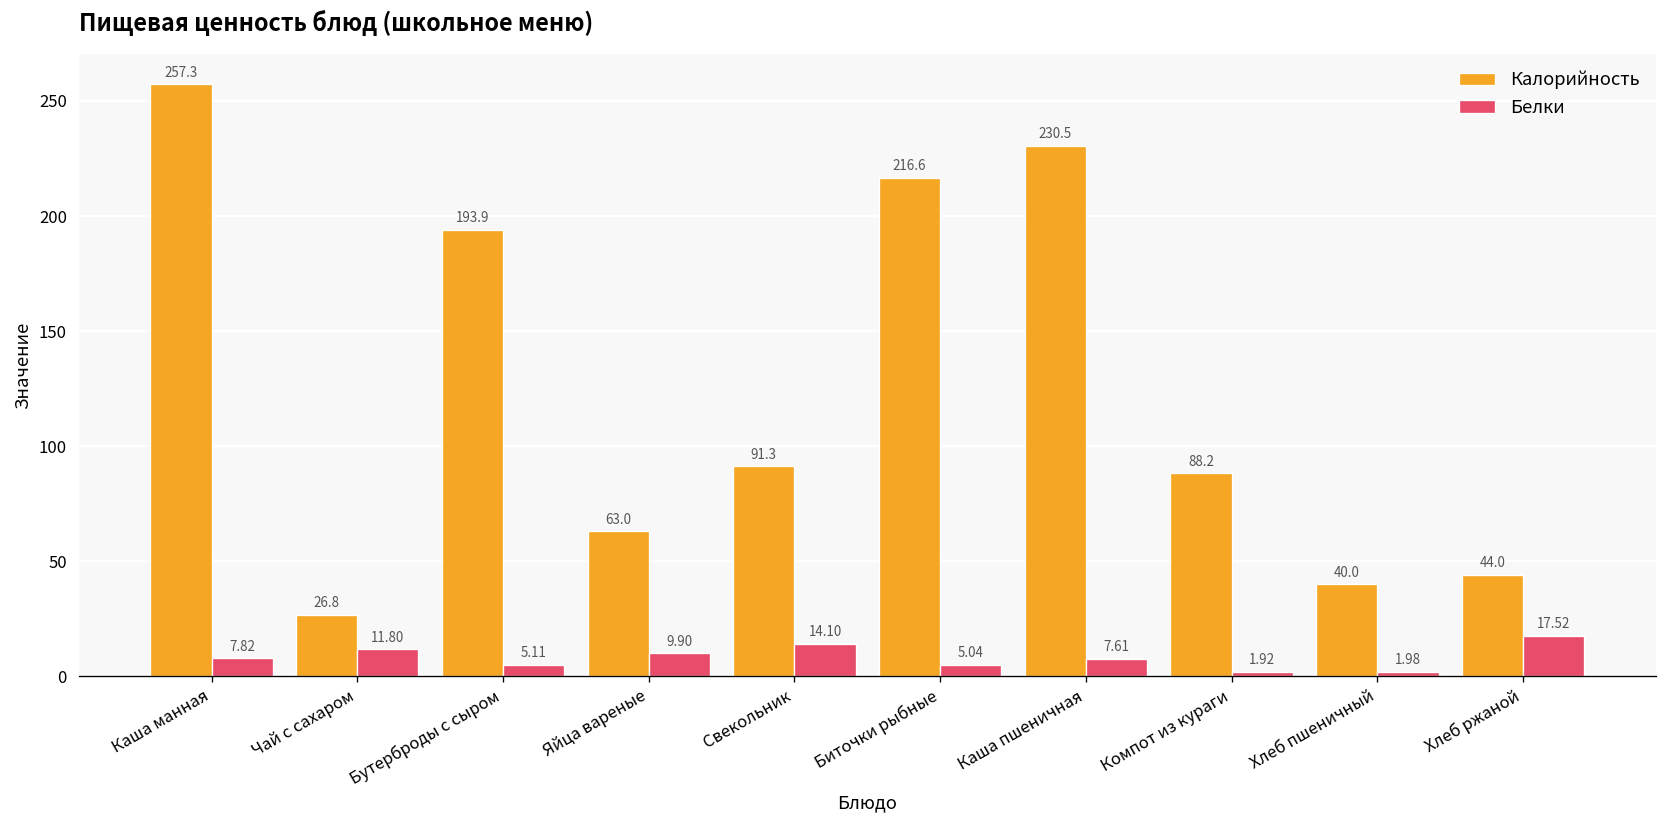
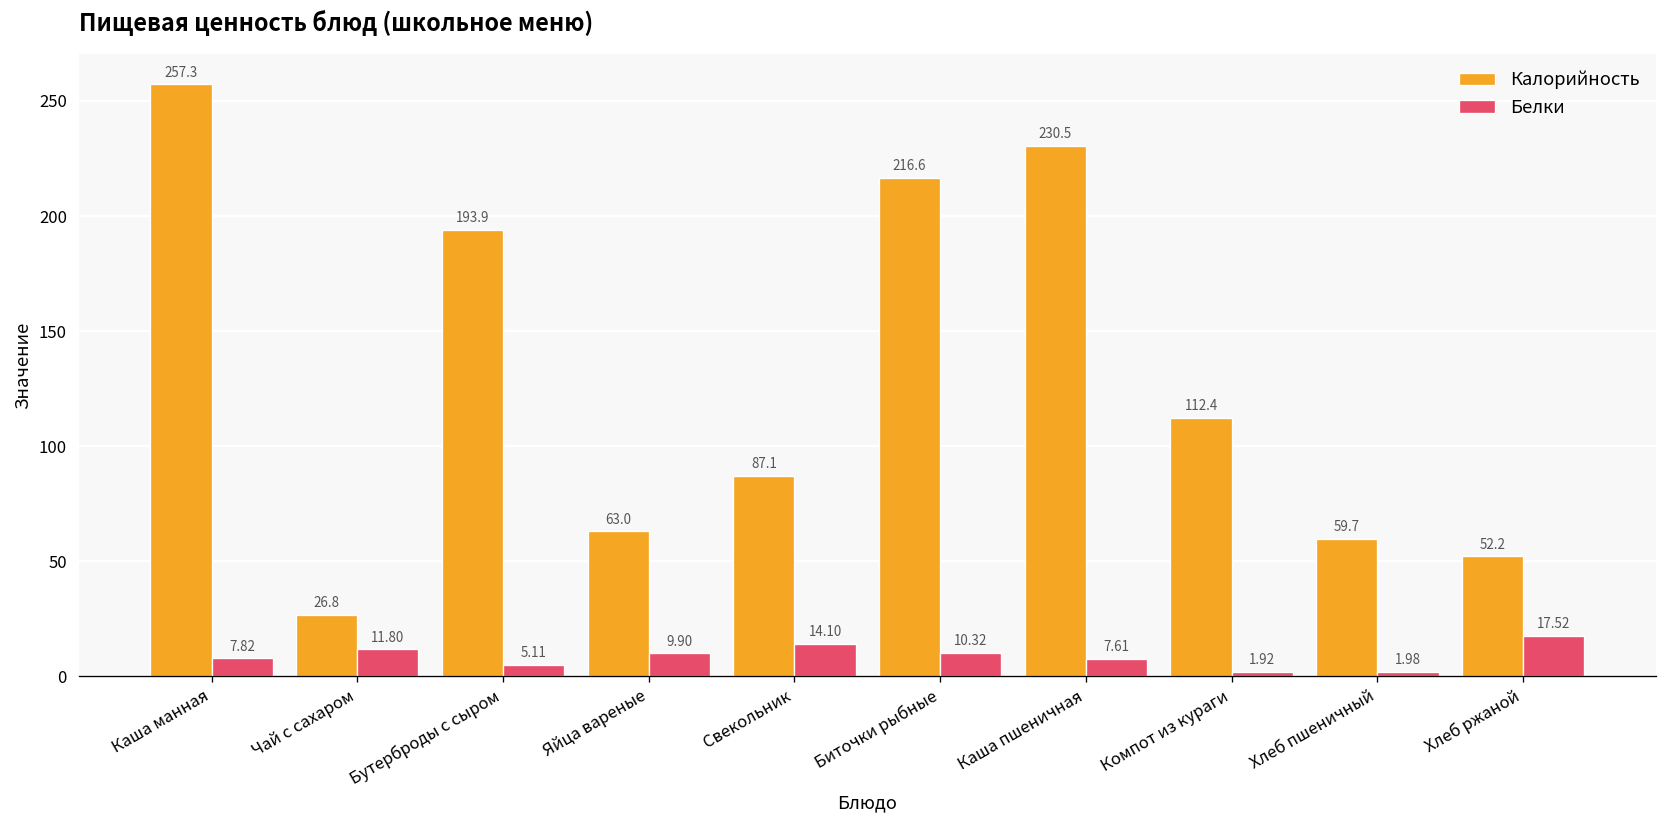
  {
    "Калорийность": {
      "Каша манная": 257.3,
      "Чай с сахаром": 26.8,
      "Бутерброды с сыром": 193.9,
      "Яйца вареные": 63.0,
-     "Свекольник": 91.3,
+     "Свекольник": 87.1,
      "Биточки рыбные": 216.6,
      "Каша пшеничная": 230.5,
-     "Компот из кураги": 88.2,
-     "Хлеб пшеничный": 40.0,
-     "Хлеб ржаной": 44.0
+     "Компот из кураги": 112.4,
+     "Хлеб пшеничный": 59.7,
+     "Хлеб ржаной": 52.2
    },
    "Белки": {
      "Каша манная": 7.82,
      "Чай с сахаром": 11.80,
      "Бутерброды с сыром": 5.11,
      "Яйца вареные": 9.90,
      "Свекольник": 14.10,
-     "Биточки рыбные": 5.04,
+     "Биточки рыбные": 10.32,
      "Каша пшеничная": 7.61,
      "Компот из кураги": 1.92,
      "Хлеб пшеничный": 1.98,
      "Хлеб ржаной": 17.52
    }
  }
